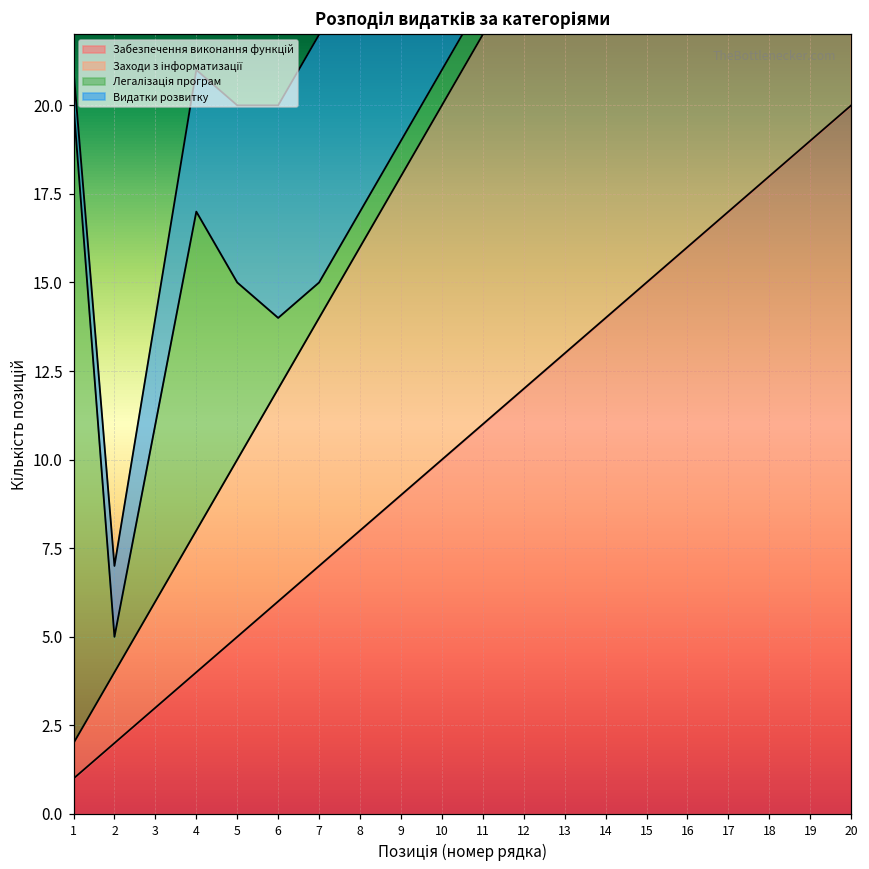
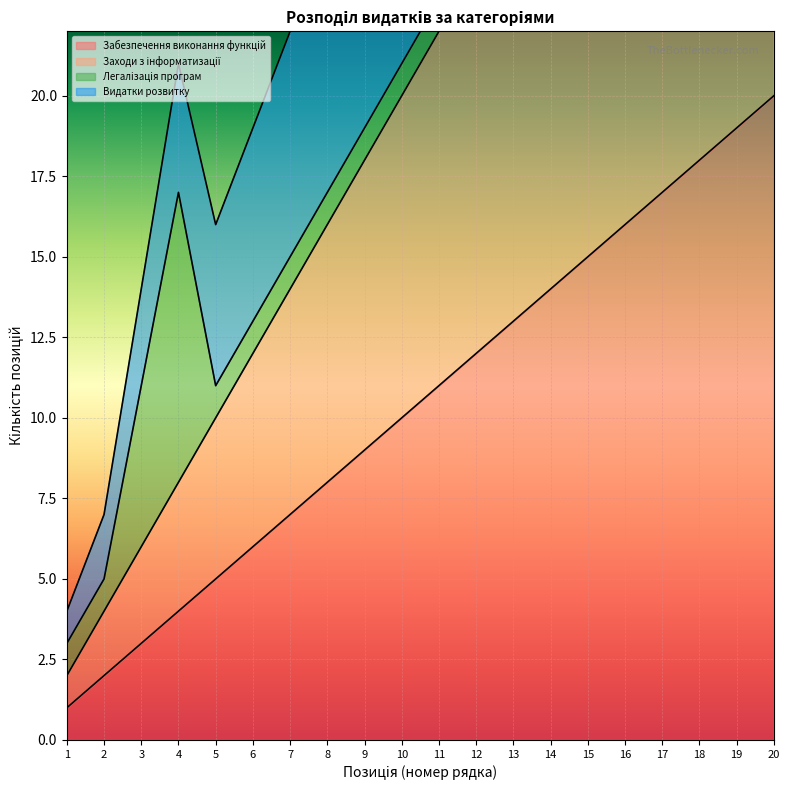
  {
    "Легалізація програм": {
-     "1": 18,
+     "1": 1,
      "2": 1,
      "3": 5,
      "4": 9,
-     "5": 5,
-     "6": 2,
+     "5": 1,
+     "6": 1,
      "7": 1,
      "8": 1,
      "9": 1,
      "10": 1
    },
    "Видатки розвитку": {
      "1": 1,
      "2": 2,
      "3": 3,
      "7": 7
    }
  }
